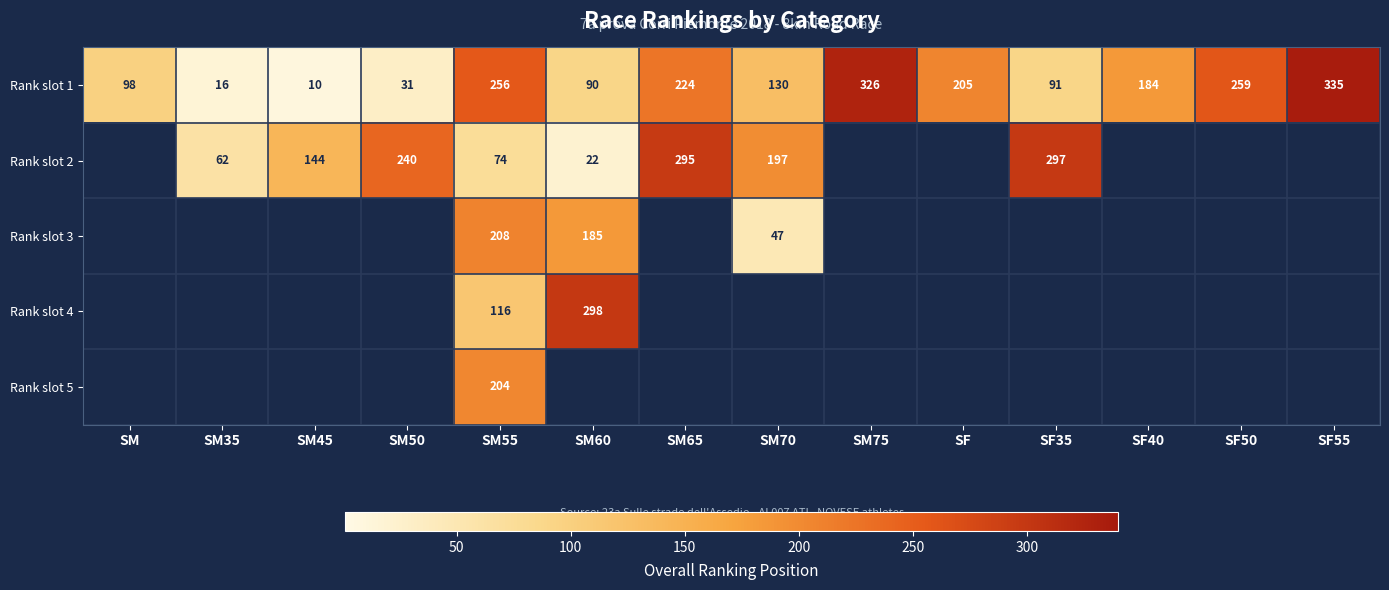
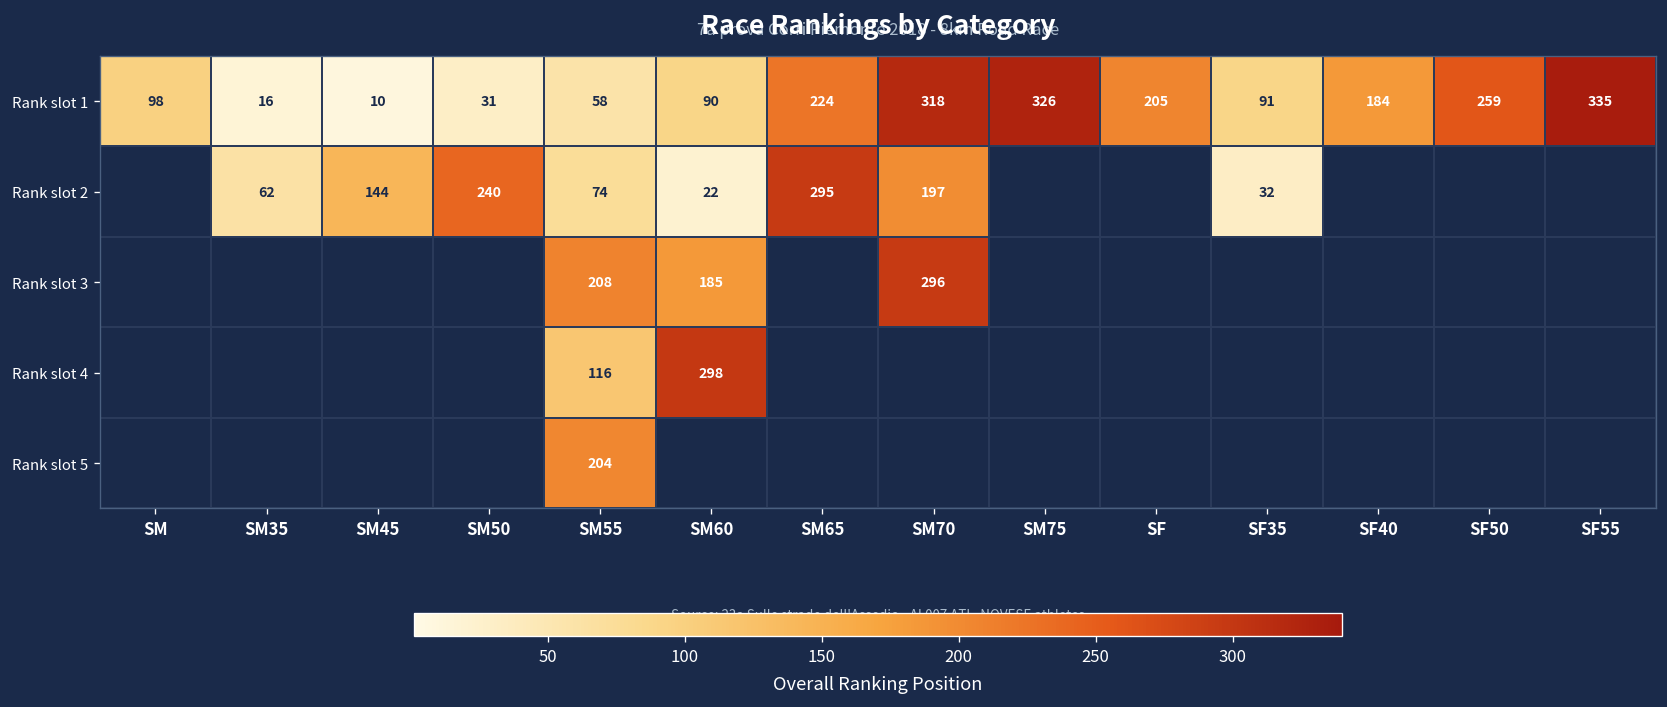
  {
    "Rank slot 1": {
      "SM": 98,
      "SM35": 16,
      "SM45": 10,
      "SM50": 31,
-     "SM55": 256,
+     "SM55": 58,
      "SM60": 90,
      "SM65": 224,
-     "SM70": 130,
+     "SM70": 318,
      "SM75": 326,
      "SF": 205,
      "SF35": 91,
      "SF40": 184,
      "SF50": 259,
      "SF55": 335
    },
    "Rank slot 2": {
      "SM35": 62,
      "SM45": 144,
      "SM50": 240,
      "SM55": 74,
      "SM60": 22,
      "SM65": 295,
      "SM70": 197,
-     "SF35": 297
+     "SF35": 32
    },
    "Rank slot 3": {
      "SM55": 208,
      "SM60": 185,
-     "SM70": 47
+     "SM70": 296
    },
    "Rank slot 4": {
      "SM55": 116,
      "SM60": 298
    },
    "Rank slot 5": {
      "SM55": 204
    }
  }
